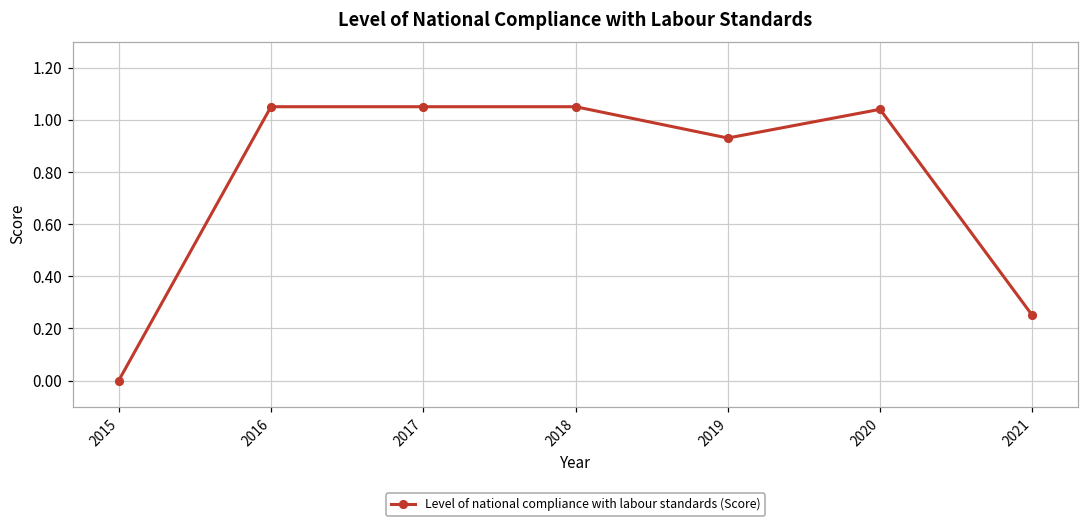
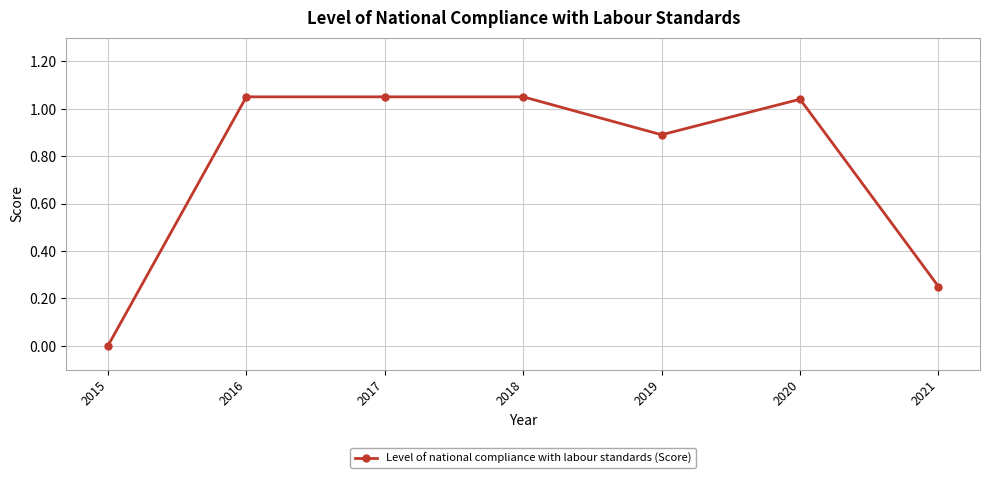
  {
    "2015": 0.00,
    "2016": 1.05,
    "2017": 1.05,
    "2018": 1.05,
-   "2019": 0.93,
+   "2019": 0.89,
    "2020": 1.04,
    "2021": 0.25
  }
